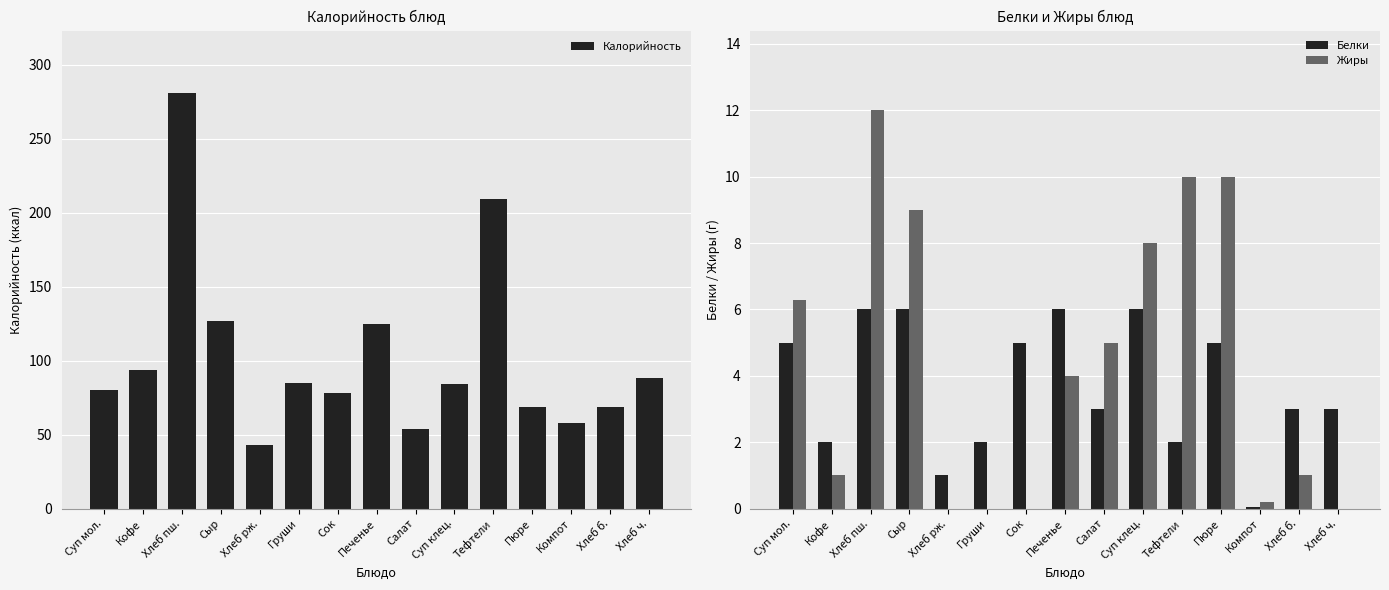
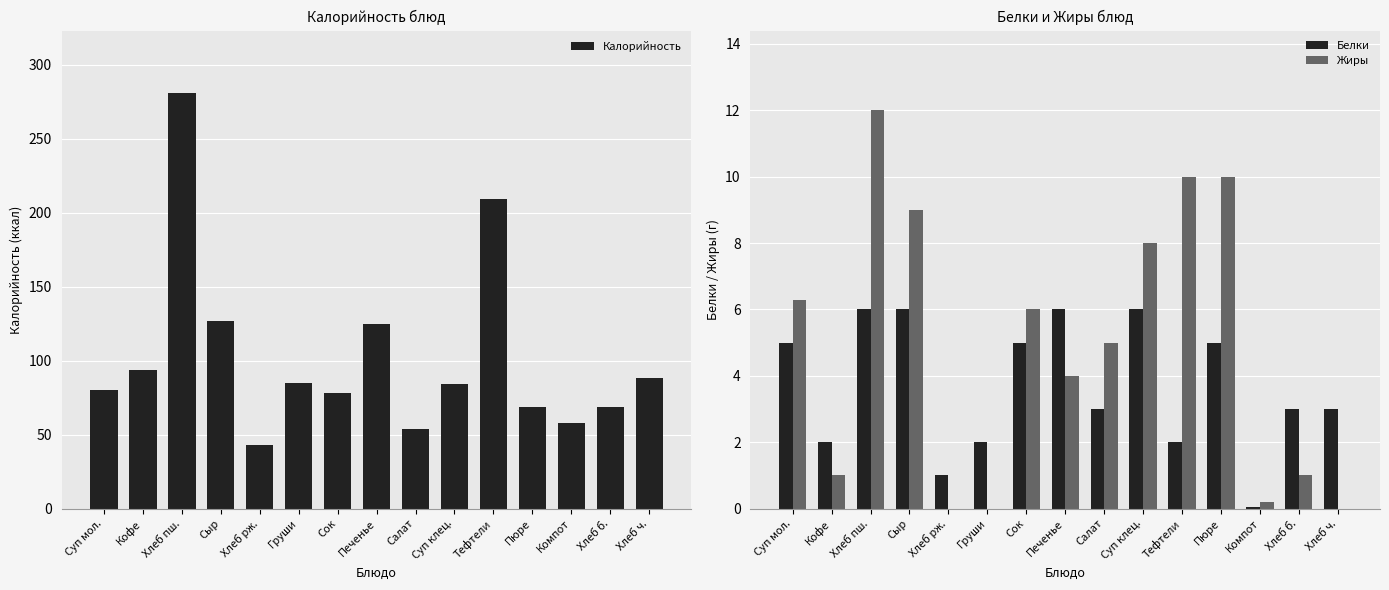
  {
    "Калорийность блюд": {
      "Суп мол.": 80,
      "Кофе": 94,
      "Хлеб пш.": 281,
      "Сыр": 127,
      "Хлеб рж.": 43,
      "Груши": 85,
      "Сок": 78,
      "Печенье": 125,
      "Салат": 54,
      "Суп клец.": 84,
      "Тефтели": 209,
      "Пюре": 69,
      "Компот": 58,
      "Хлеб б.": 69,
      "Хлеб ч.": 88
    },
    "Белки и Жиры блюд": {
      "Белки": {
        "Суп мол.": 5,
        "Кофе": 2,
        "Хлеб пш.": 6,
        "Сыр": 6,
        "Хлеб рж.": 1,
        "Груши": 2,
        "Сок": 5,
        "Печенье": 6,
        "Салат": 3,
        "Суп клец.": 6,
        "Тефтели": 2,
        "Пюре": 5,
        "Хлеб б.": 3,
        "Хлеб ч.": 3
      },
      "Жиры": {
        "Суп мол.": 6.3,
        "Кофе": 1,
        "Хлеб пш.": 12,
        "Сыр": 9,
        "Хлеб рж.": 0,
        "Груши": 0,
-       "Сок": 0,
+       "Сок": 6,
        "Печенье": 4,
        "Салат": 5,
        "Суп клец.": 8,
        "Тефтели": 10,
        "Пюре": 10,
        "Компот": 0.2,
        "Хлеб б.": 1,
        "Хлеб ч.": 0
      }
    }
  }
